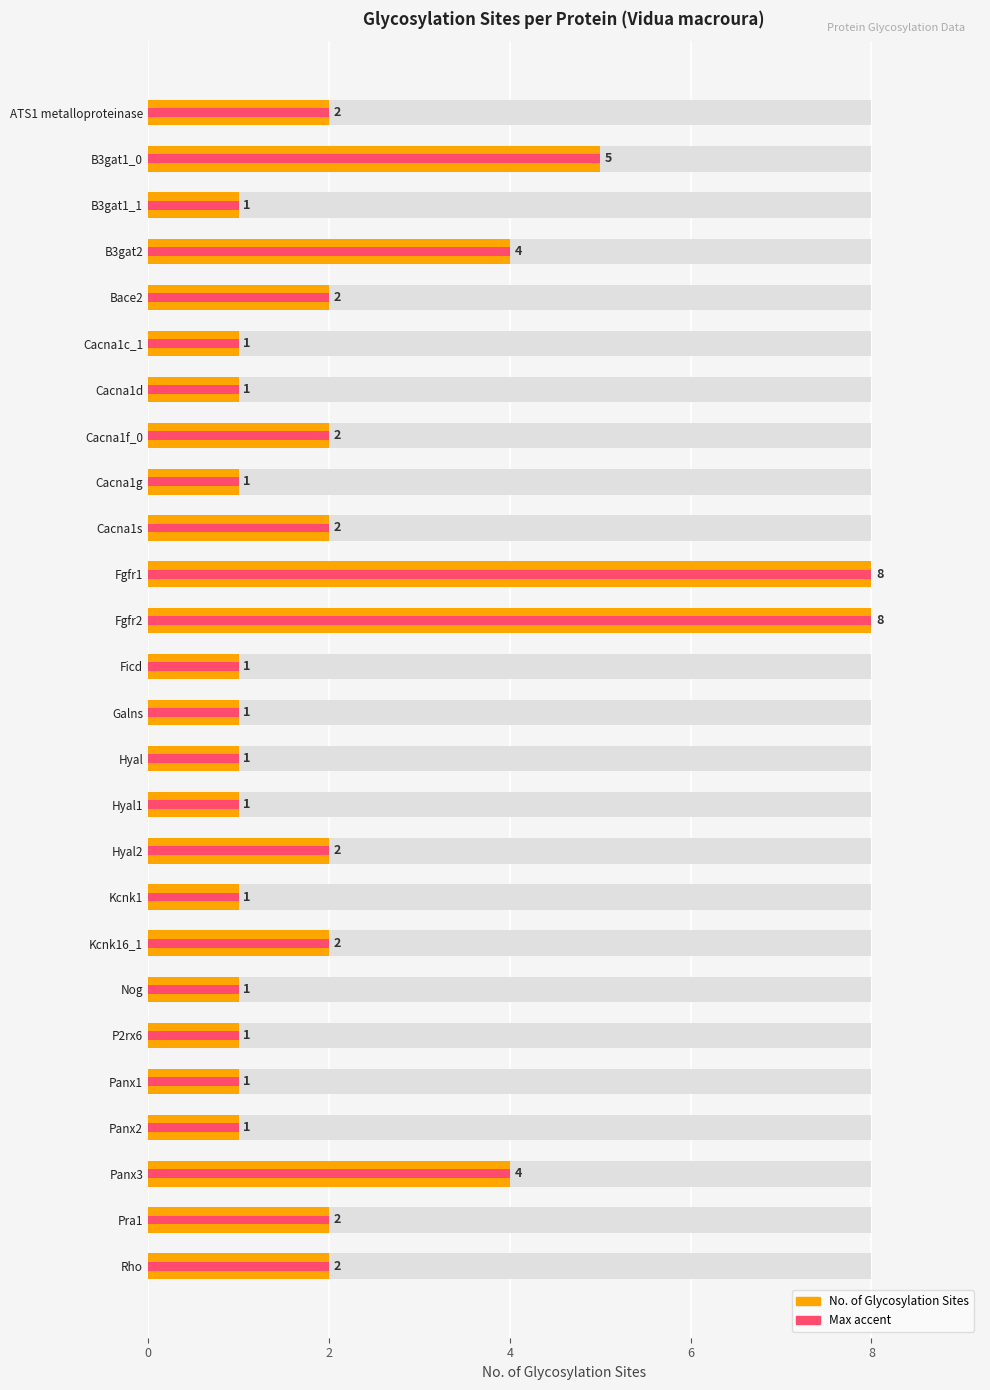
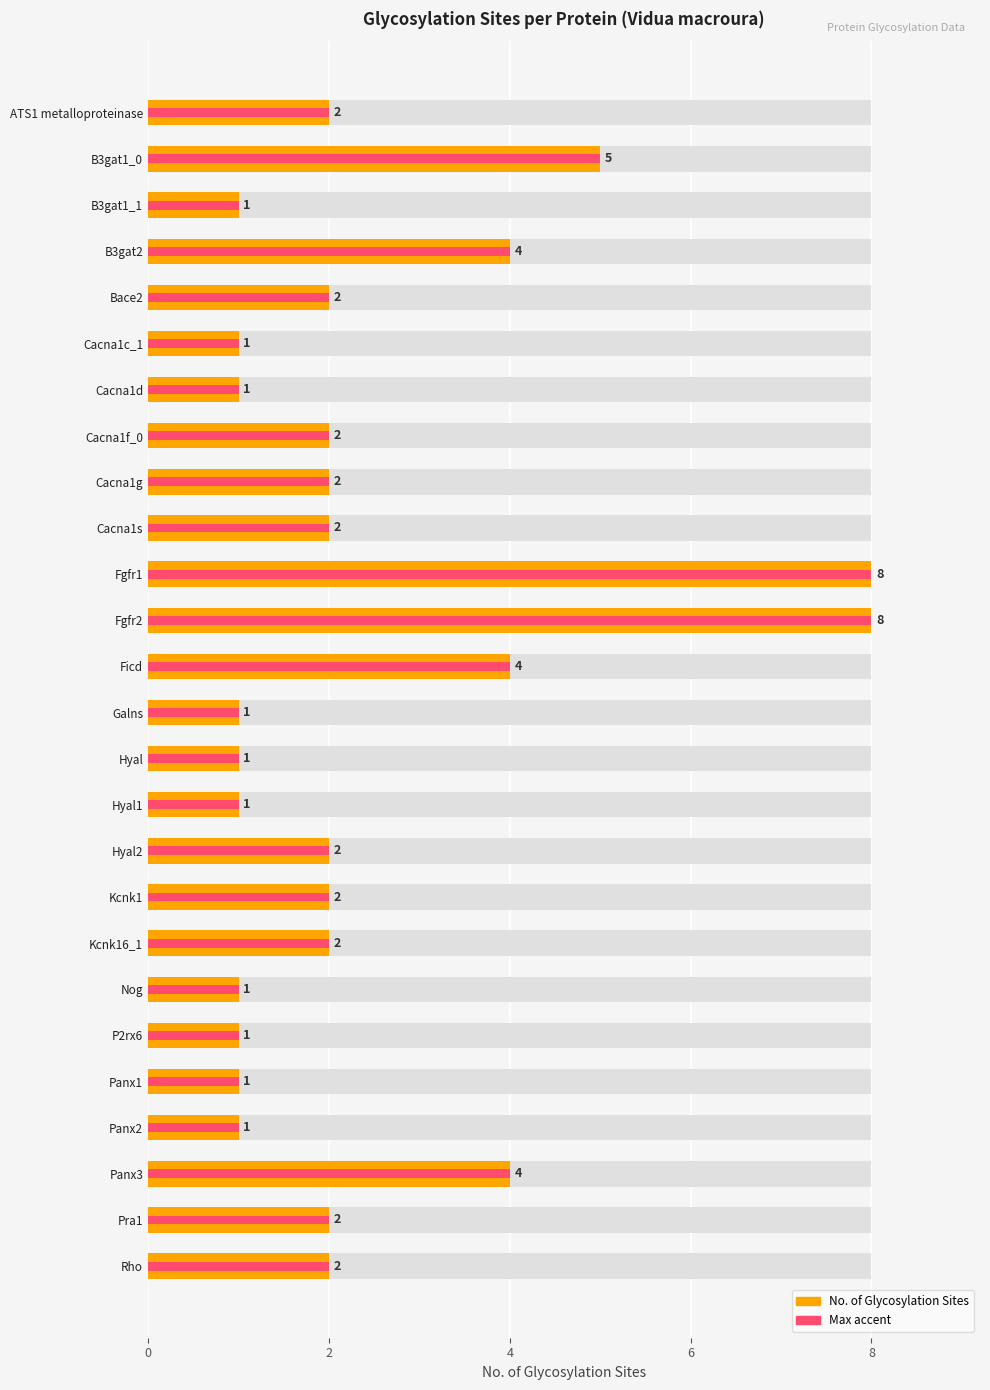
  {
    "No. of Glycosylation Sites": {
-     "Cacna1g": 1,
+     "Cacna1g": 2,
      "Fgfr1": 8,
      "Fgfr2": 8,
-     "Ficd": 1,
-     "Kcnk1": 1
+     "Ficd": 4,
+     "Kcnk1": 2
    }
  }
